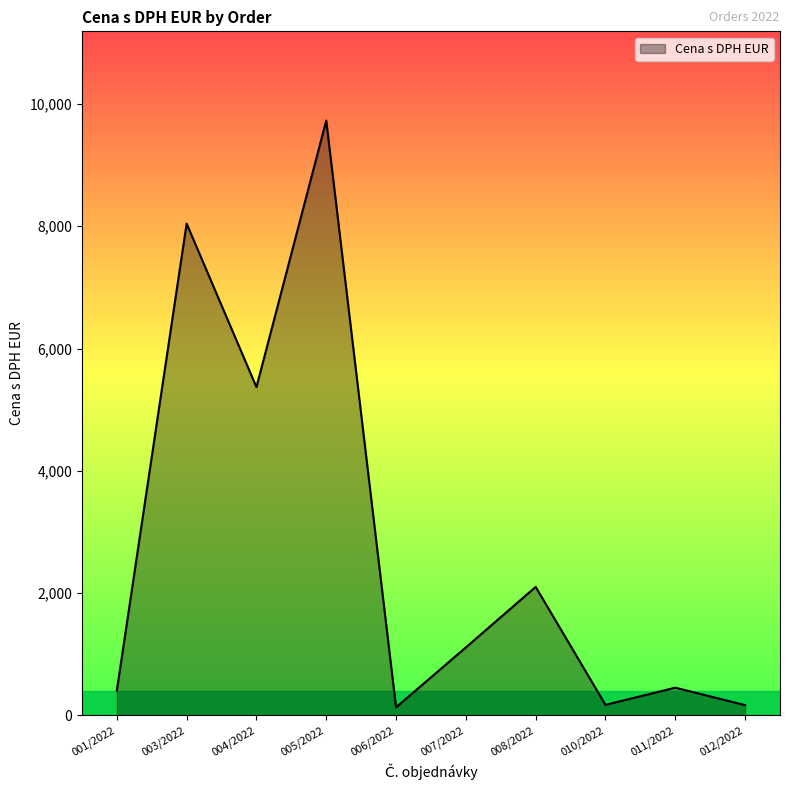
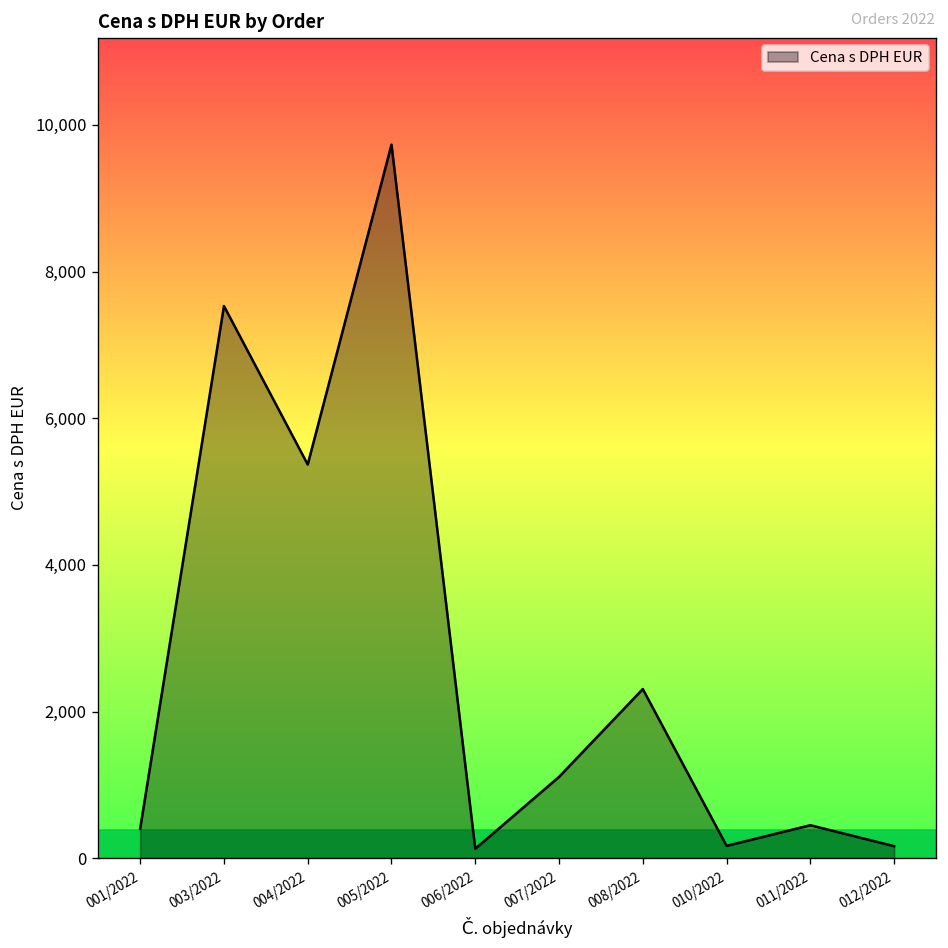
  {
    "001/2022": "400",
-   "003/2022": "8,000",
+   "003/2022": "7,500",
    "004/2022": "5,400",
    "005/2022": "9,700",
    "007/2022": "1,100",
-   "008/2022": "2,100",
+   "008/2022": "2,300",
    "011/2022": "500"
  }
